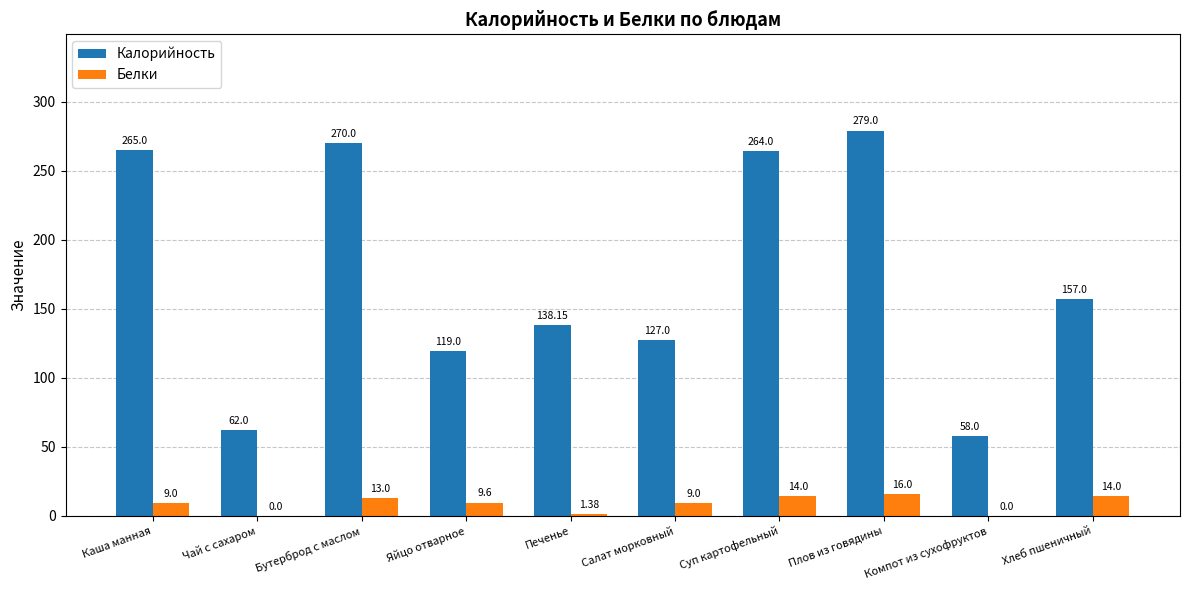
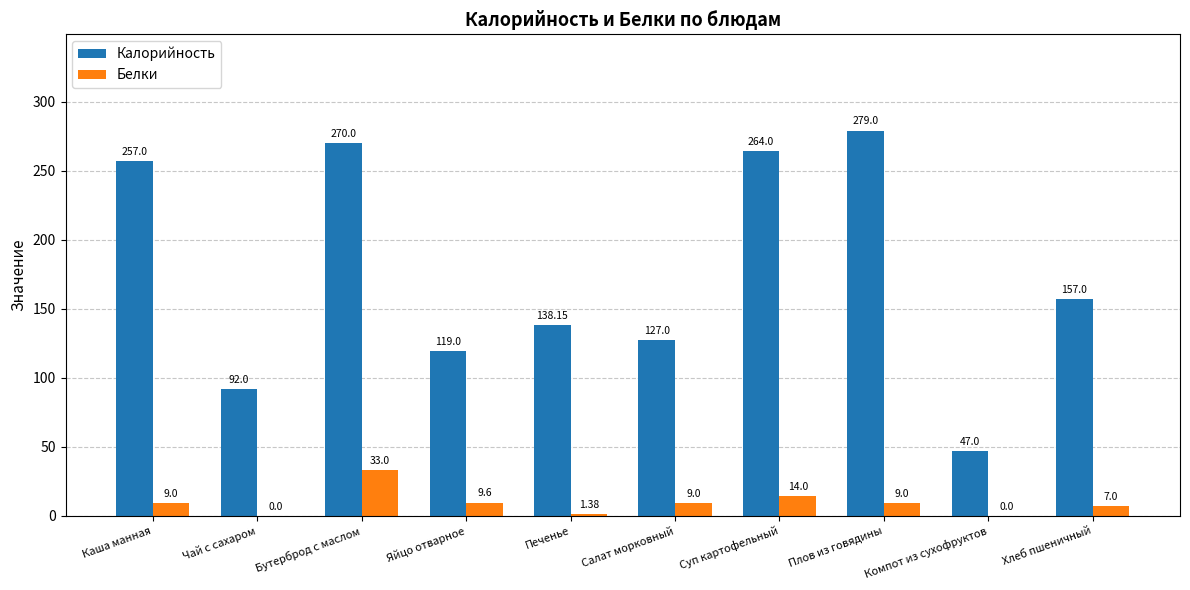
  {
    "Калорийность": {
-     "Каша манная": 265.0,
-     "Чай с сахаром": 62.0,
+     "Каша манная": 257.0,
+     "Чай с сахаром": 92.0,
      "Бутерброд с маслом": 270.0,
      "Яйцо отварное": 119.0,
      "Печенье": 138.15,
      "Салат морковный": 127.0,
      "Суп картофельный": 264.0,
      "Плов из говядины": 279.0,
-     "Компот из сухофруктов": 58.0,
+     "Компот из сухофруктов": 47.0,
      "Хлеб пшеничный": 157.0
    },
    "Белки": {
      "Каша манная": 9.0,
      "Чай с сахаром": 0.0,
-     "Бутерброд с маслом": 13.0,
+     "Бутерброд с маслом": 33.0,
      "Яйцо отварное": 9.6,
      "Печенье": 1.38,
      "Салат морковный": 9.0,
      "Суп картофельный": 14.0,
-     "Плов из говядины": 16.0,
+     "Плов из говядины": 9.0,
      "Компот из сухофруктов": 0.0,
-     "Хлеб пшеничный": 14.0
+     "Хлеб пшеничный": 7.0
    }
  }
